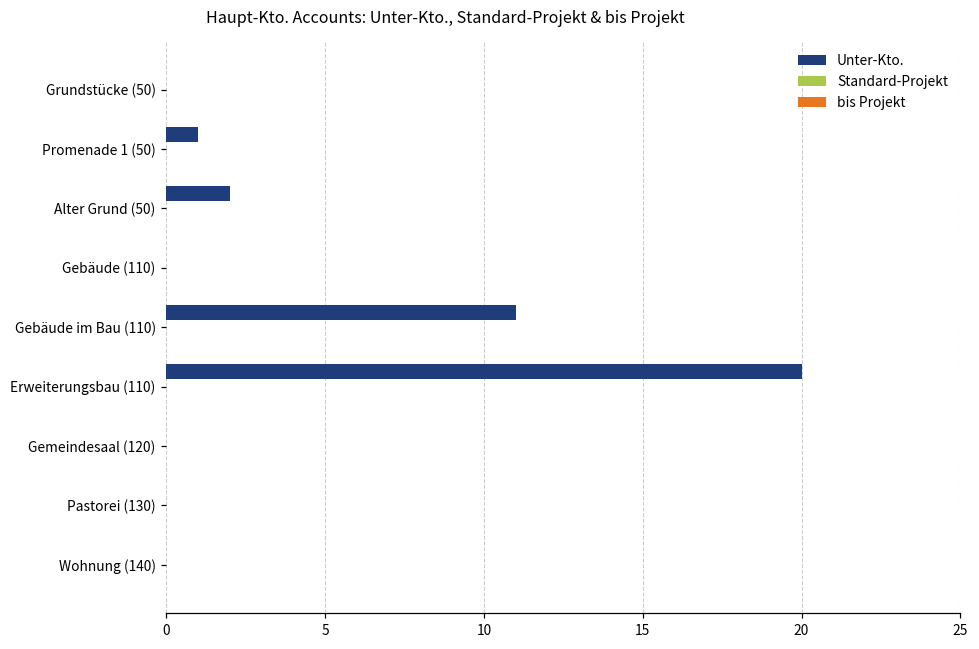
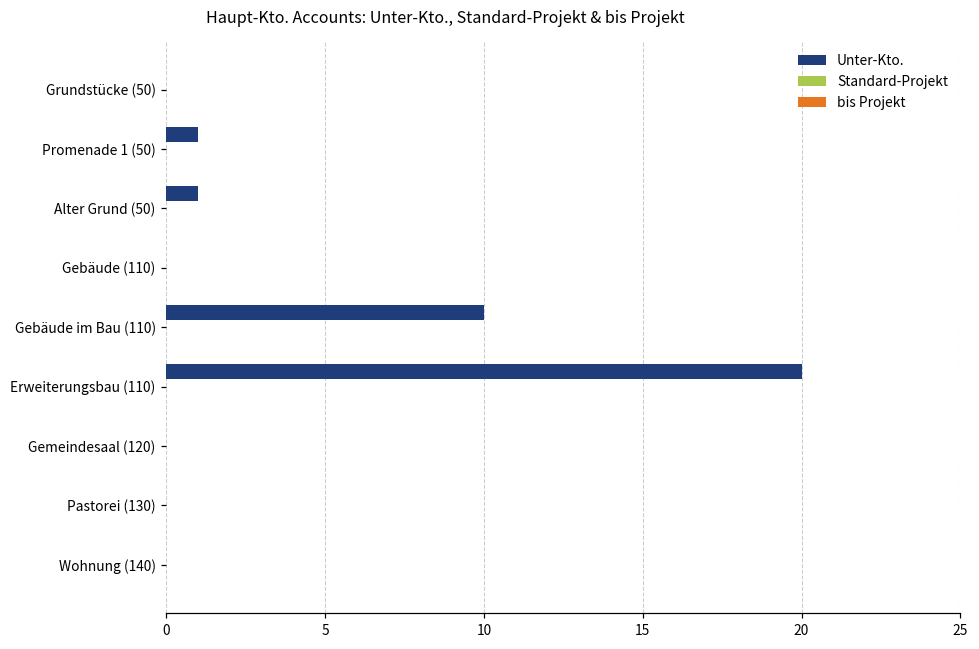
  {
    "Unter-Kto.": {
      "Grundstücke (50)": 0,
      "Promenade 1 (50)": 1,
-     "Alter Grund (50)": 2,
+     "Alter Grund (50)": 1,
      "Gebäude (110)": 0,
-     "Gebäude im Bau (110)": 11,
+     "Gebäude im Bau (110)": 10,
      "Erweiterungsbau (110)": 20,
      "Gemeindesaal (120)": 0,
      "Pastorei (130)": 0,
      "Wohnung (140)": 0
    },
    "Standard-Projekt": {
      "Grundstücke (50)": 0,
      "Promenade 1 (50)": 0,
      "Alter Grund (50)": 0,
      "Gebäude (110)": 0,
      "Gebäude im Bau (110)": 0,
      "Erweiterungsbau (110)": 0,
      "Gemeindesaal (120)": 0,
      "Pastorei (130)": 0,
      "Wohnung (140)": 0
    },
    "bis Projekt": {
      "Grundstücke (50)": 0,
      "Promenade 1 (50)": 0,
      "Alter Grund (50)": 0,
      "Gebäude (110)": 0,
      "Gebäude im Bau (110)": 0,
      "Erweiterungsbau (110)": 0,
      "Gemeindesaal (120)": 0,
      "Pastorei (130)": 0,
      "Wohnung (140)": 0
    }
  }
